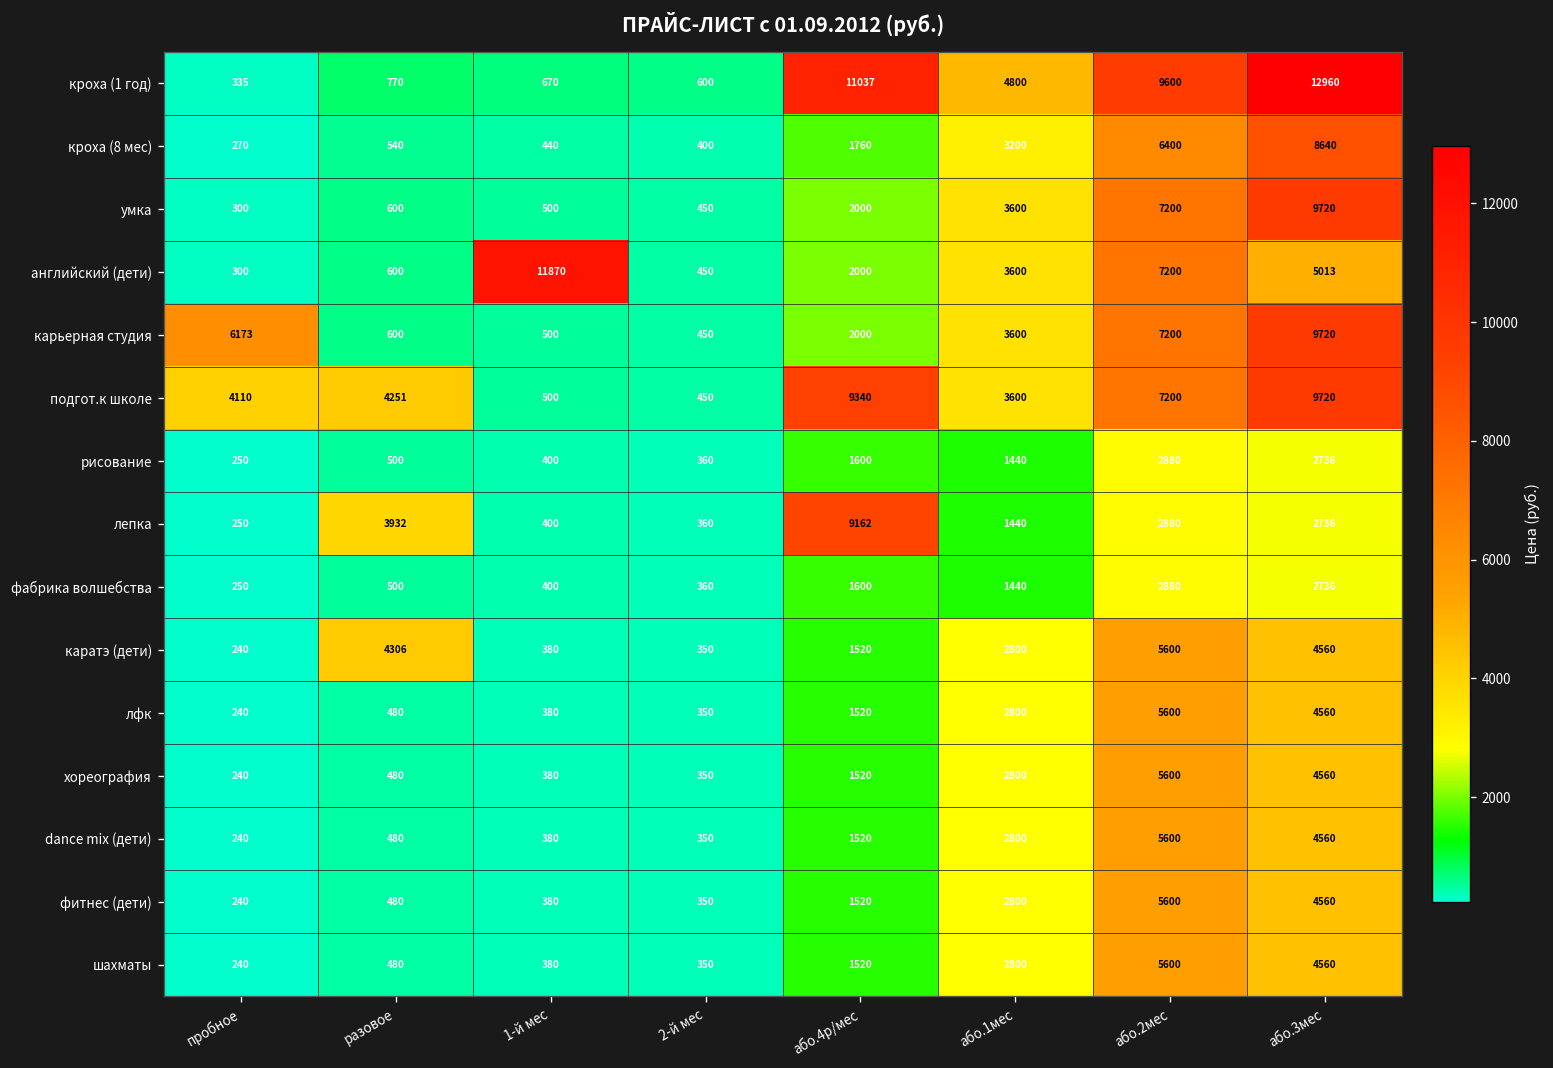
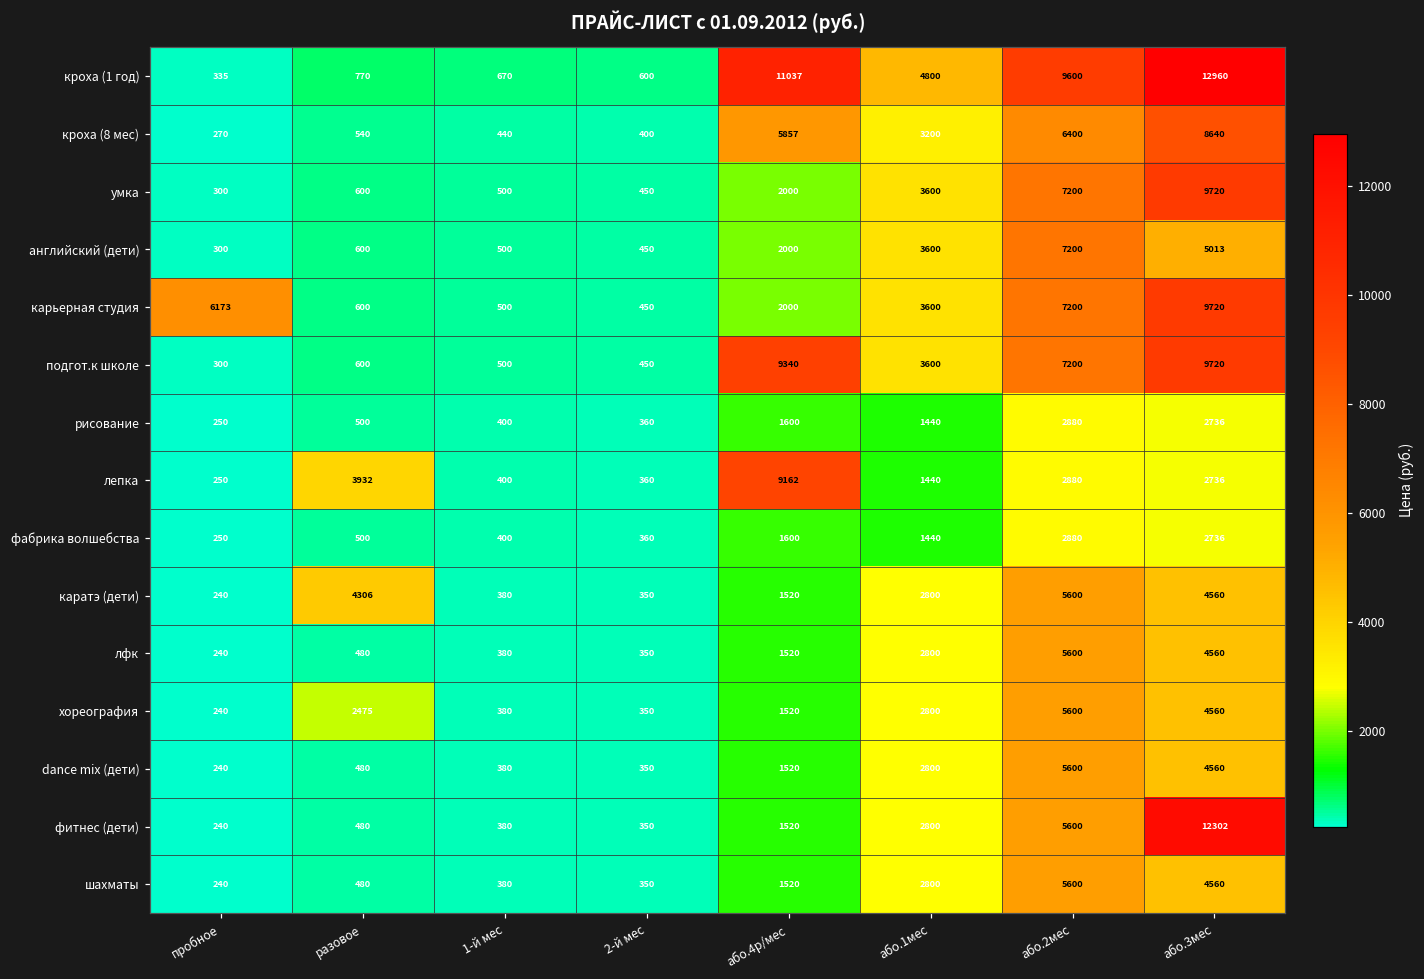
  {
    "кроха (1 год)": {
      "пробное": 335,
      "разовое": 770,
      "1-й мес": 670,
      "2-й мес": 600,
      "або.4р/мес": 11037,
      "або.1мес": 4800,
      "або.2мес": 9600,
      "або.3мес": 12960
    },
    "кроха (8 мес)": {
      "пробное": 270,
      "разовое": 540,
      "1-й мес": 440,
      "2-й мес": 400,
-     "або.4р/мес": 1760,
+     "або.4р/мес": 5857,
      "або.1мес": 3200,
      "або.2мес": 6400,
      "або.3мес": 8640
    },
    "умка": {
      "пробное": 300,
      "разовое": 600,
      "1-й мес": 500,
      "2-й мес": 450,
      "або.4р/мес": 2000,
      "або.1мес": 3600,
      "або.2мес": 7200,
      "або.3мес": 9720
    },
    "английский (дети)": {
      "пробное": 300,
      "разовое": 600,
-     "1-й мес": 11870,
+     "1-й мес": 500,
      "2-й мес": 450,
      "або.4р/мес": 2000,
      "або.1мес": 3600,
      "або.2мес": 7200,
      "або.3мес": 5013
    },
    "карьерная студия": {
      "пробное": 6173,
      "разовое": 600,
      "1-й мес": 500,
      "2-й мес": 450,
      "або.4р/мес": 2000,
      "або.1мес": 3600,
      "або.2мес": 7200,
      "або.3мес": 9720
    },
    "подгот.к школе": {
-     "пробное": 4110,
-     "разовое": 4251,
+     "пробное": 300,
+     "разовое": 600,
      "1-й мес": 500,
      "2-й мес": 450,
      "або.4р/мес": 9340,
      "або.1мес": 3600,
      "або.2мес": 7200,
      "або.3мес": 9720
    },
    "рисование": {
      "пробное": 250,
      "разовое": 500,
      "1-й мес": 400,
      "2-й мес": 360,
      "або.4р/мес": 1600,
      "або.1мес": 1440,
      "або.2мес": 2880,
      "або.3мес": 2736
    },
    "лепка": {
      "пробное": 250,
      "разовое": 3932,
      "1-й мес": 400,
      "2-й мес": 360,
      "або.4р/мес": 9162,
      "або.1мес": 1440,
      "або.2мес": 2880,
      "або.3мес": 2736
    },
    "фабрика волшебства": {
      "пробное": 250,
      "разовое": 500,
      "1-й мес": 400,
      "2-й мес": 360,
      "або.4р/мес": 1600,
      "або.1мес": 1440,
      "або.2мес": 2880,
      "або.3мес": 2736
    },
    "каратэ (дети)": {
      "пробное": 240,
      "разовое": 4306,
      "1-й мес": 380,
      "2-й мес": 350,
      "або.4р/мес": 1520,
      "або.1мес": 2800,
      "або.2мес": 5600,
      "або.3мес": 4560
    },
    "лфк": {
      "пробное": 240,
      "разовое": 480,
      "1-й мес": 380,
      "2-й мес": 350,
      "або.4р/мес": 1520,
      "або.1мес": 2800,
      "або.2мес": 5600,
      "або.3мес": 4560
    },
    "хореография": {
      "пробное": 240,
-     "разовое": 480,
+     "разовое": 2475,
      "1-й мес": 380,
      "2-й мес": 350,
      "або.4р/мес": 1520,
      "або.1мес": 2800,
      "або.2мес": 5600,
      "або.3мес": 4560
    },
    "dance mix (дети)": {
      "пробное": 240,
      "разовое": 480,
      "1-й мес": 380,
      "2-й мес": 350,
      "або.4р/мес": 1520,
      "або.1мес": 2800,
      "або.2мес": 5600,
      "або.3мес": 4560
    },
    "фитнес (дети)": {
      "пробное": 240,
      "разовое": 480,
      "1-й мес": 380,
      "2-й мес": 350,
      "або.4р/мес": 1520,
      "або.1мес": 2800,
      "або.2мес": 5600,
-     "або.3мес": 4560
+     "або.3мес": 12302
    },
    "шахматы": {
      "пробное": 240,
      "разовое": 480,
      "1-й мес": 380,
      "2-й мес": 350,
      "або.4р/мес": 1520,
      "або.1мес": 2800,
      "або.2мес": 5600,
      "або.3мес": 4560
    }
  }
